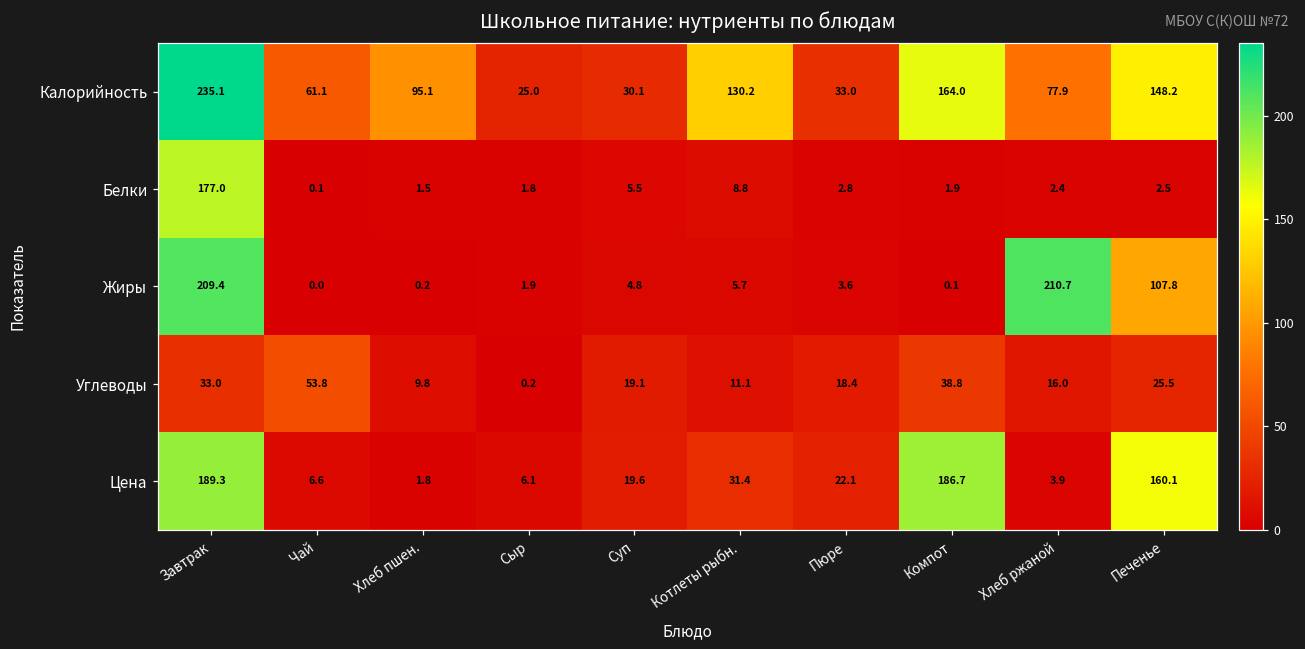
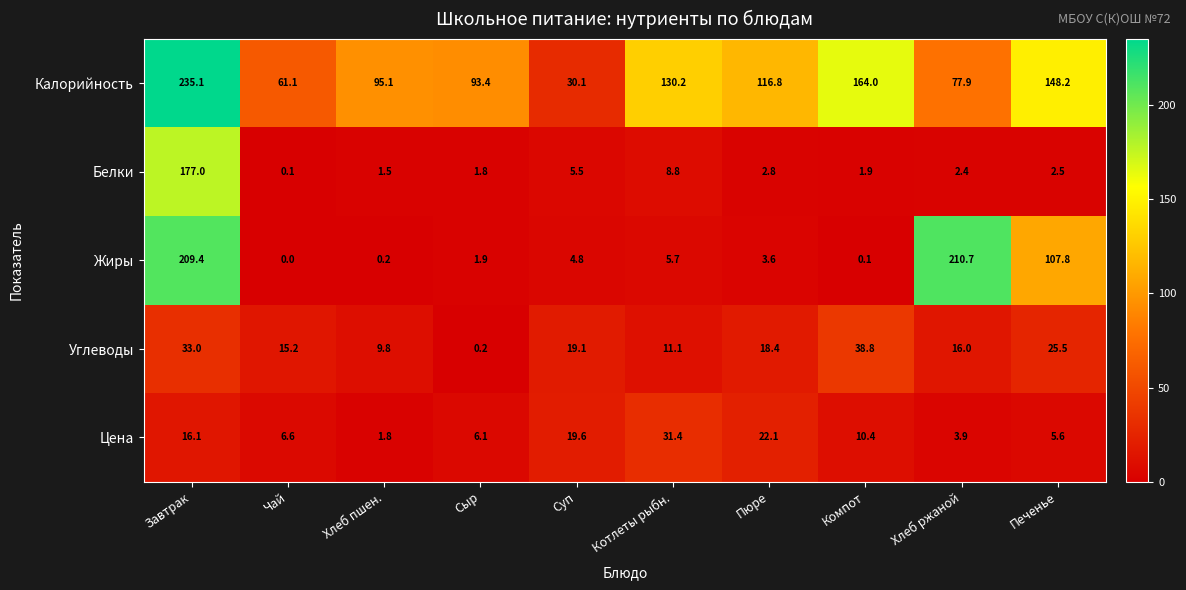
  {
    "Калорийность": {
      "Завтрак": 235.1,
      "Чай": 61.1,
      "Хлеб пшен.": 95.1,
-     "Сыр": 25.0,
+     "Сыр": 93.4,
      "Суп": 30.1,
      "Котлеты рыбн.": 130.2,
-     "Пюре": 33.0,
+     "Пюре": 116.8,
      "Компот": 164.0,
      "Хлеб ржаной": 77.9,
      "Печенье": 148.2
    },
    "Белки": {
      "Завтрак": 177.0,
      "Чай": 0.1,
      "Хлеб пшен.": 1.5,
      "Сыр": 1.8,
      "Суп": 5.5,
      "Котлеты рыбн.": 8.8,
      "Пюре": 2.8,
      "Компот": 1.9,
      "Хлеб ржаной": 2.4,
      "Печенье": 2.5
    },
    "Жиры": {
      "Завтрак": 209.4,
      "Чай": 0.0,
      "Хлеб пшен.": 0.2,
      "Сыр": 1.9,
      "Суп": 4.8,
      "Котлеты рыбн.": 5.7,
      "Пюре": 3.6,
      "Компот": 0.1,
      "Хлеб ржаной": 210.7,
      "Печенье": 107.8
    },
    "Углеводы": {
      "Завтрак": 33.0,
-     "Чай": 53.8,
+     "Чай": 15.2,
      "Хлеб пшен.": 9.8,
      "Сыр": 0.2,
      "Суп": 19.1,
      "Котлеты рыбн.": 11.1,
      "Пюре": 18.4,
      "Компот": 38.8,
      "Хлеб ржаной": 16.0,
      "Печенье": 25.5
    },
    "Цена": {
-     "Завтрак": 189.3,
+     "Завтрак": 16.1,
      "Чай": 6.6,
      "Хлеб пшен.": 1.8,
      "Сыр": 6.1,
      "Суп": 19.6,
      "Котлеты рыбн.": 31.4,
      "Пюре": 22.1,
-     "Компот": 186.7,
+     "Компот": 10.4,
      "Хлеб ржаной": 3.9,
-     "Печенье": 160.1
+     "Печенье": 5.6
    }
  }
